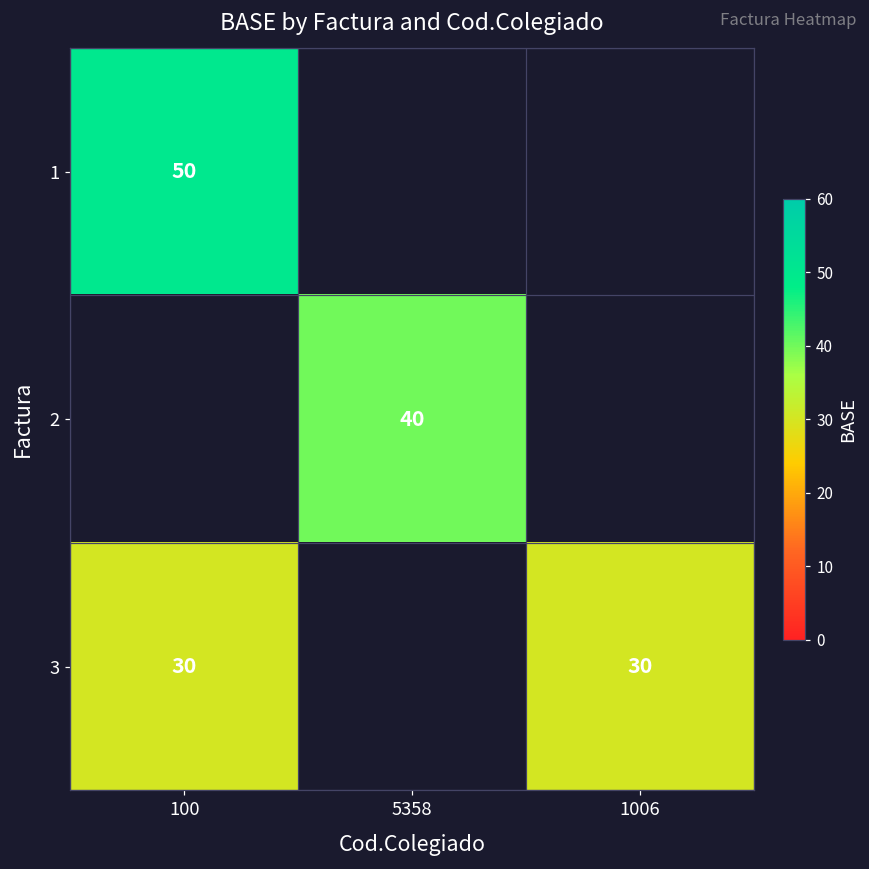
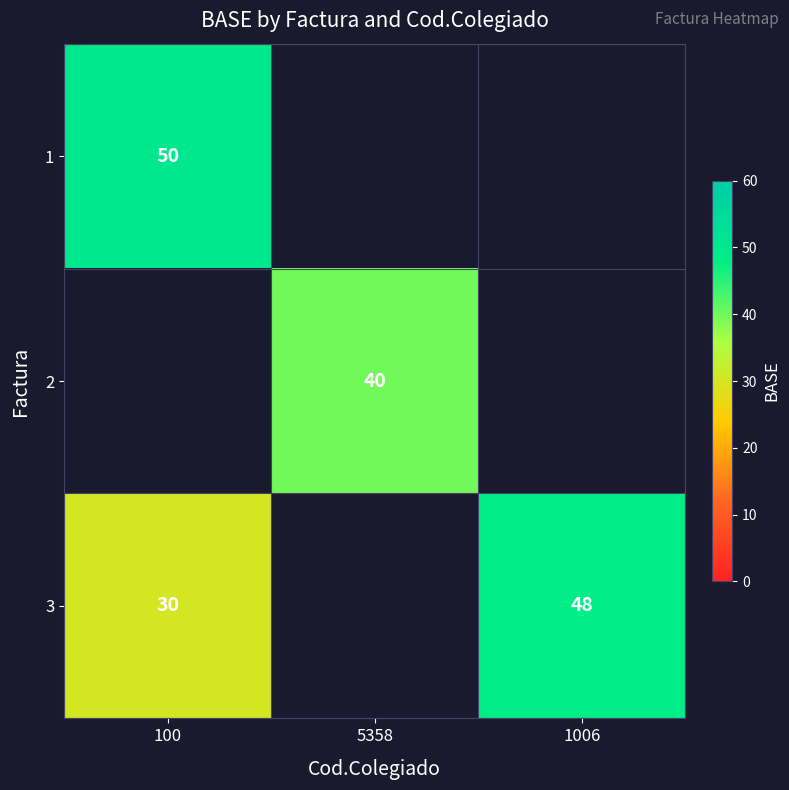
  {
    "1": {
      "100": 50
    },
    "2": {
      "5358": 40
    },
    "3": {
      "100": 30,
-     "1006": 30
+     "1006": 48
    }
  }
